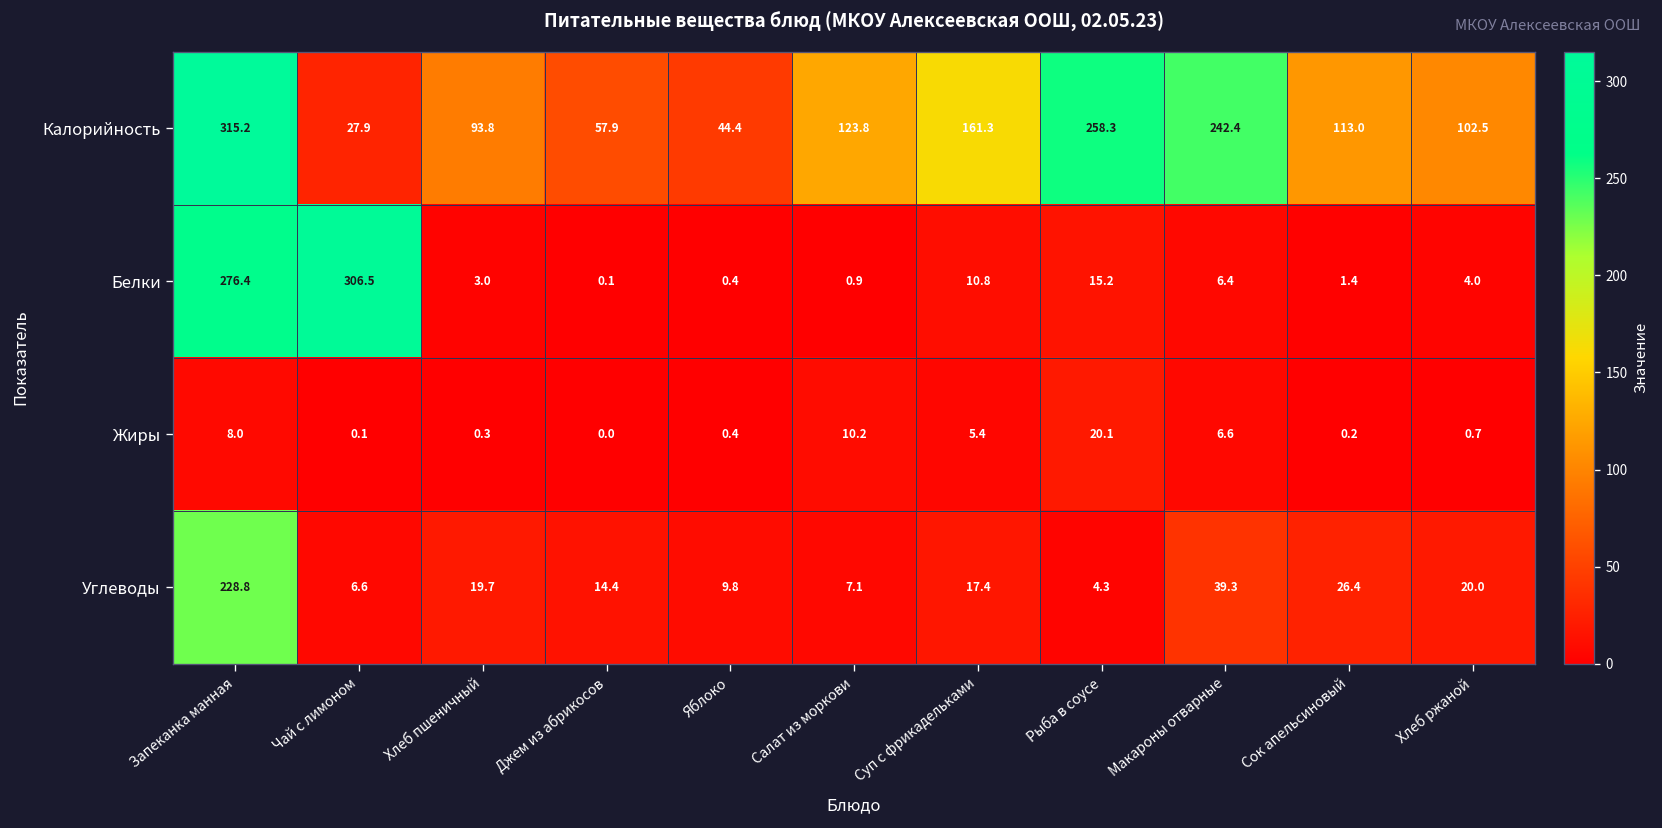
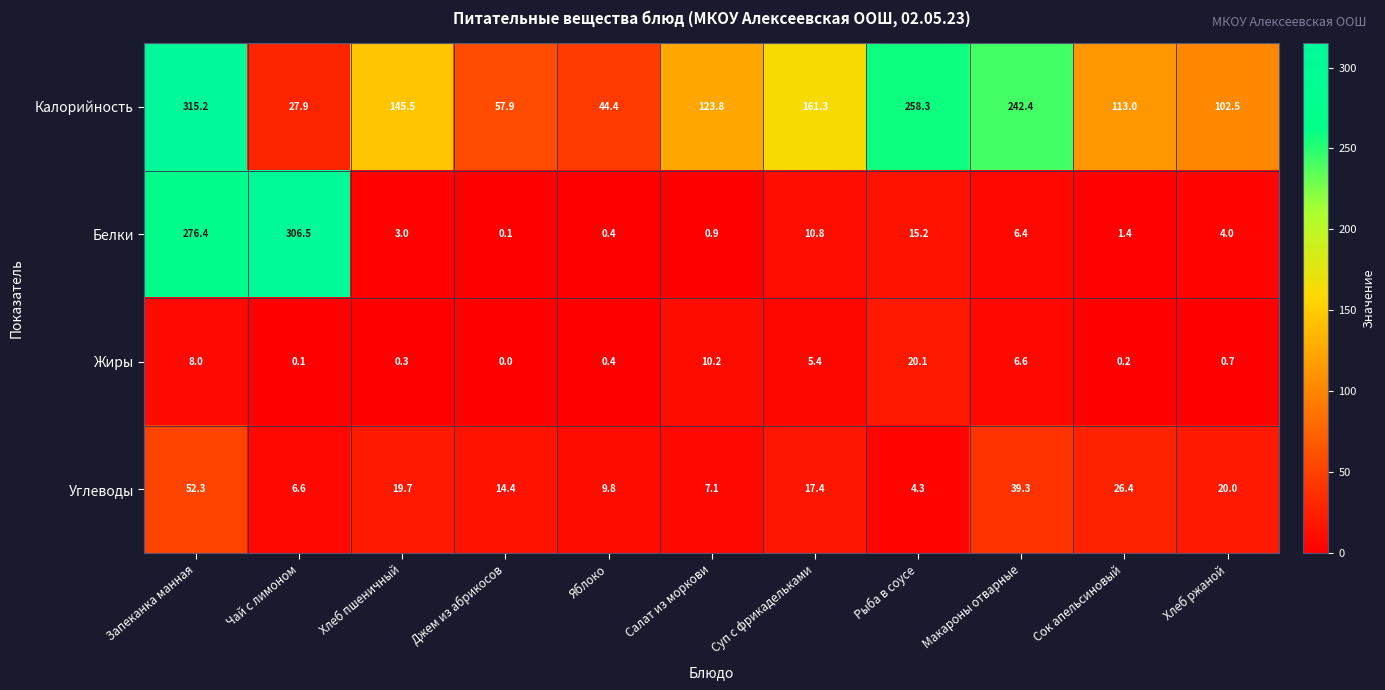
  {
    "Калорийность": {
      "Запеканка манная": 315.2,
      "Чай с лимоном": 27.9,
-     "Хлеб пшеничный": 93.8,
+     "Хлеб пшеничный": 145.5,
      "Джем из абрикосов": 57.9,
      "Яблоко": 44.4,
      "Салат из моркови": 123.8,
      "Суп с фрикадельками": 161.3,
      "Рыба в соусе": 258.3,
      "Макароны отварные": 242.4,
      "Сок апельсиновый": 113.0,
      "Хлеб ржаной": 102.5
    },
    "Белки": {
      "Запеканка манная": 276.4,
      "Чай с лимоном": 306.5,
      "Хлеб пшеничный": 3.0,
      "Джем из абрикосов": 0.1,
      "Яблоко": 0.4,
      "Салат из моркови": 0.9,
      "Суп с фрикадельками": 10.8,
      "Рыба в соусе": 15.2,
      "Макароны отварные": 6.4,
      "Сок апельсиновый": 1.4,
      "Хлеб ржаной": 4.0
    },
    "Жиры": {
      "Запеканка манная": 8.0,
      "Чай с лимоном": 0.1,
      "Хлеб пшеничный": 0.3,
      "Джем из абрикосов": 0.0,
      "Яблоко": 0.4,
      "Салат из моркови": 10.2,
      "Суп с фрикадельками": 5.4,
      "Рыба в соусе": 20.1,
      "Макароны отварные": 6.6,
      "Сок апельсиновый": 0.2,
      "Хлеб ржаной": 0.7
    },
    "Углеводы": {
-     "Запеканка манная": 228.8,
+     "Запеканка манная": 52.3,
      "Чай с лимоном": 6.6,
      "Хлеб пшеничный": 19.7,
      "Джем из абрикосов": 14.4,
      "Яблоко": 9.8,
      "Салат из моркови": 7.1,
      "Суп с фрикадельками": 17.4,
      "Рыба в соусе": 4.3,
      "Макароны отварные": 39.3,
      "Сок апельсиновый": 26.4,
      "Хлеб ржаной": 20.0
    }
  }
